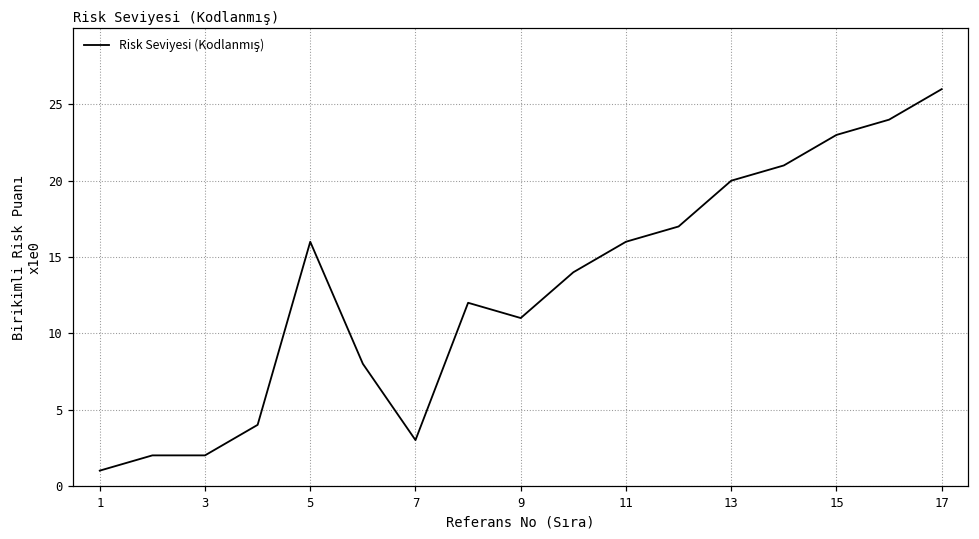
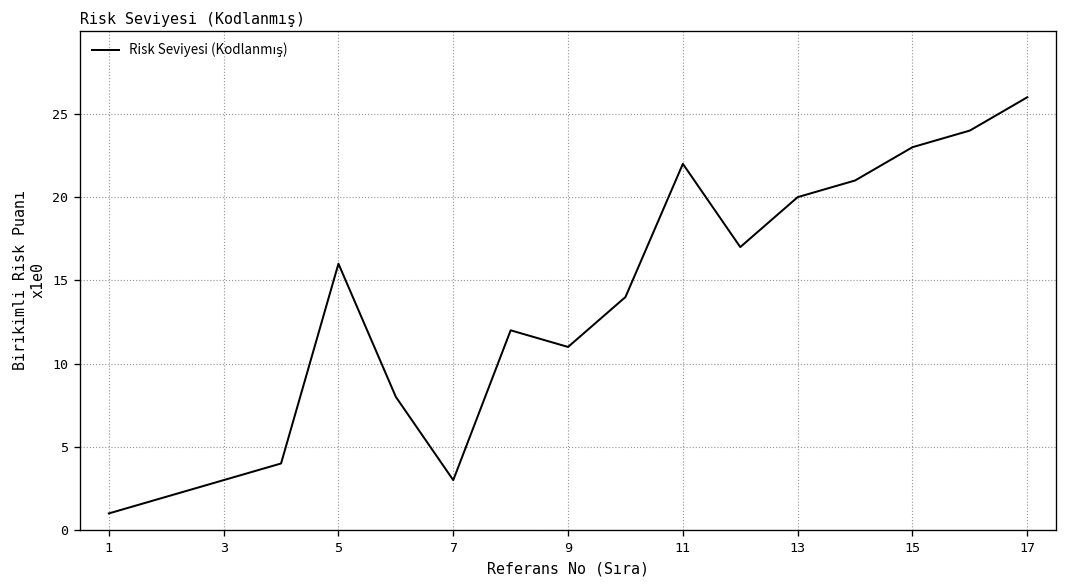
  {
    "1": 1,
-   "3": 2,
+   "3": 3,
    "5": 16,
    "7": 3,
    "9": 11,
-   "11": 16,
+   "11": 22,
    "13": 20,
    "15": 23,
    "17": 26
  }
